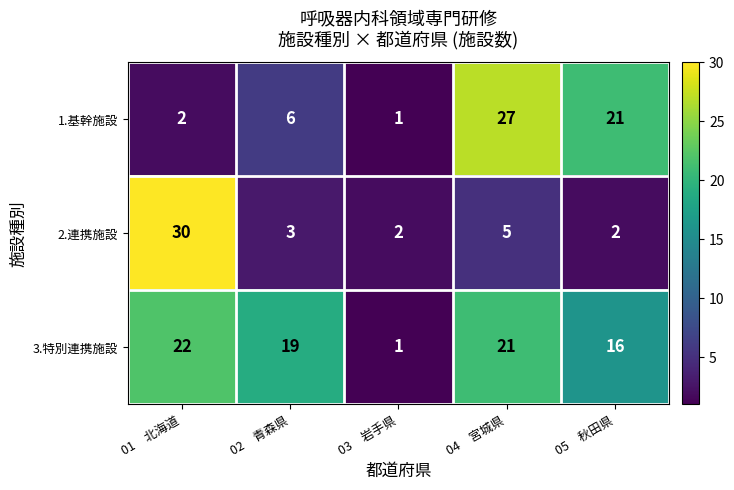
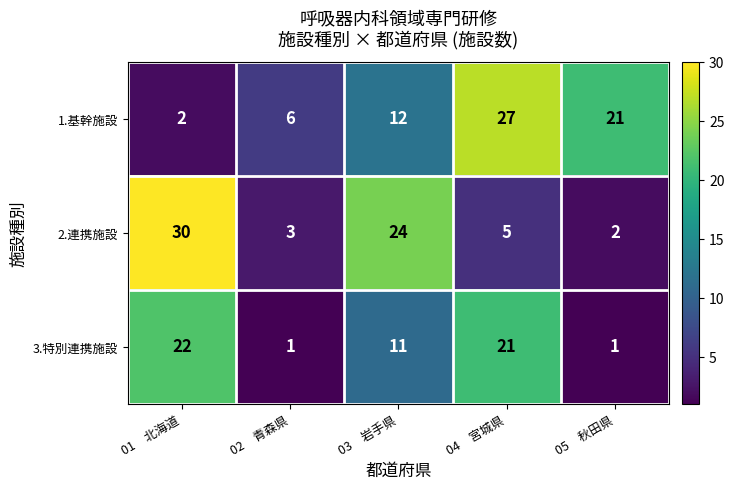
  {
    "1.基幹施設": {
      "01 北海道": 2,
      "02 青森県": 6,
-     "03 岩手県": 1,
+     "03 岩手県": 12,
      "04 宮城県": 27,
      "05 秋田県": 21
    },
    "2.連携施設": {
      "01 北海道": 30,
      "02 青森県": 3,
-     "03 岩手県": 2,
+     "03 岩手県": 24,
      "04 宮城県": 5,
      "05 秋田県": 2
    },
    "3.特別連携施設": {
      "01 北海道": 22,
-     "02 青森県": 19,
-     "03 岩手県": 1,
+     "02 青森県": 1,
+     "03 岩手県": 11,
      "04 宮城県": 21,
-     "05 秋田県": 16
+     "05 秋田県": 1
    }
  }
